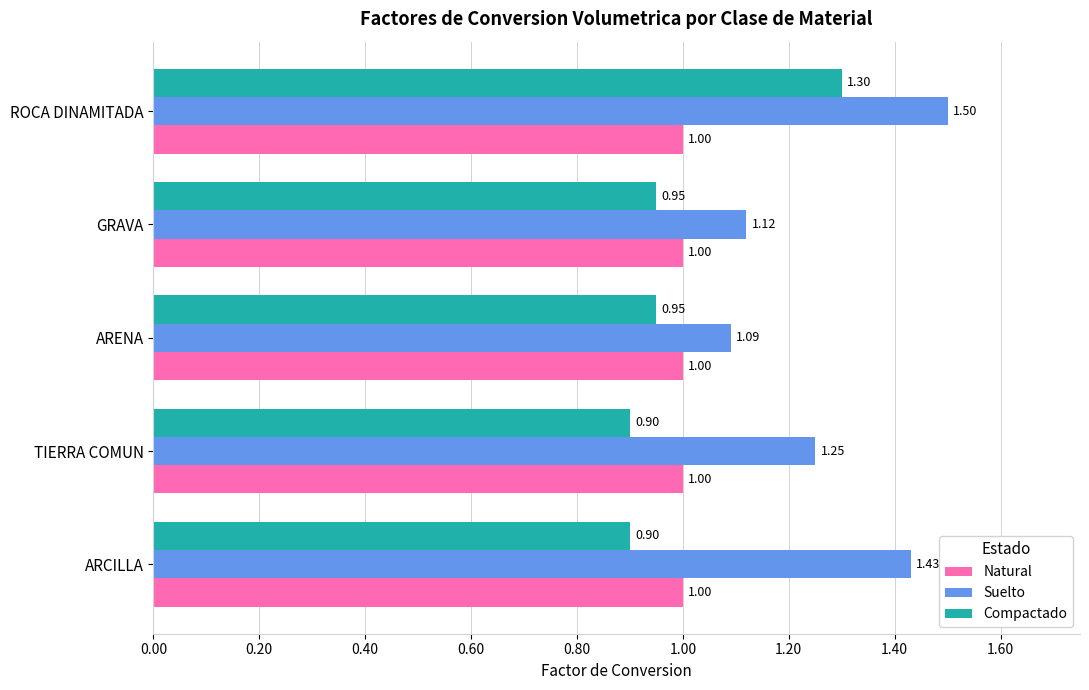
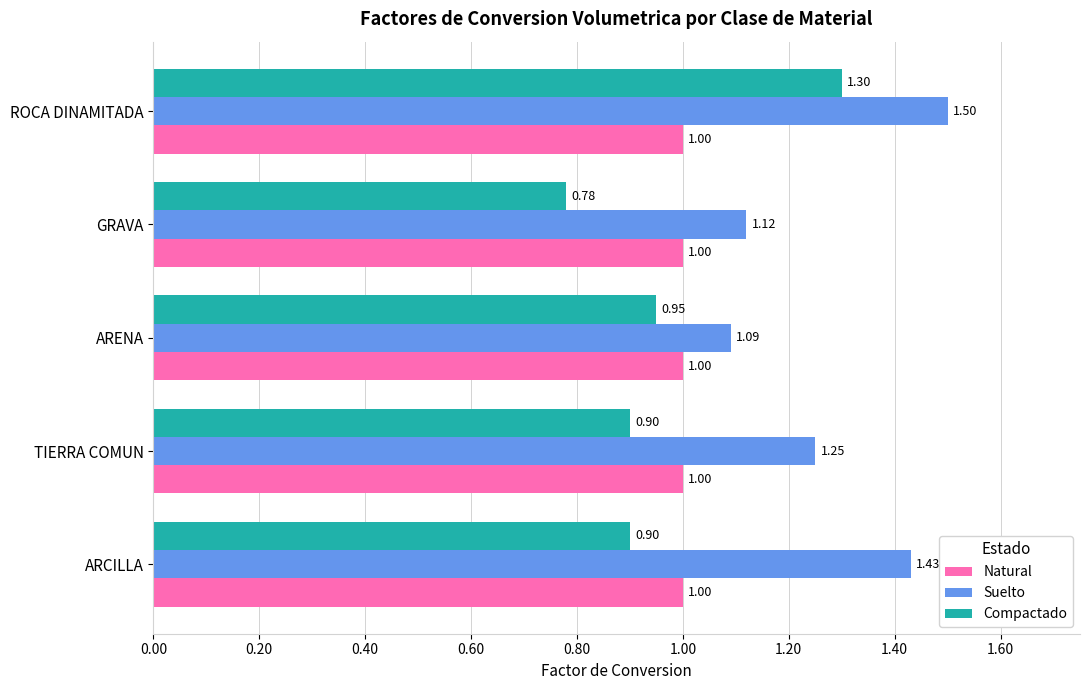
  {
    "Natural": {
      "ROCA DINAMITADA": 1.00,
      "GRAVA": 1.00,
      "ARENA": 1.00,
      "TIERRA COMUN": 1.00,
      "ARCILLA": 1.00
    },
    "Suelto": {
      "ROCA DINAMITADA": 1.50,
      "GRAVA": 1.12,
      "ARENA": 1.09,
      "TIERRA COMUN": 1.25
    },
    "Compactado": {
      "ROCA DINAMITADA": 1.30,
-     "GRAVA": 0.95,
+     "GRAVA": 0.78,
      "ARENA": 0.95,
      "TIERRA COMUN": 0.90,
      "ARCILLA": 0.90
    }
  }
